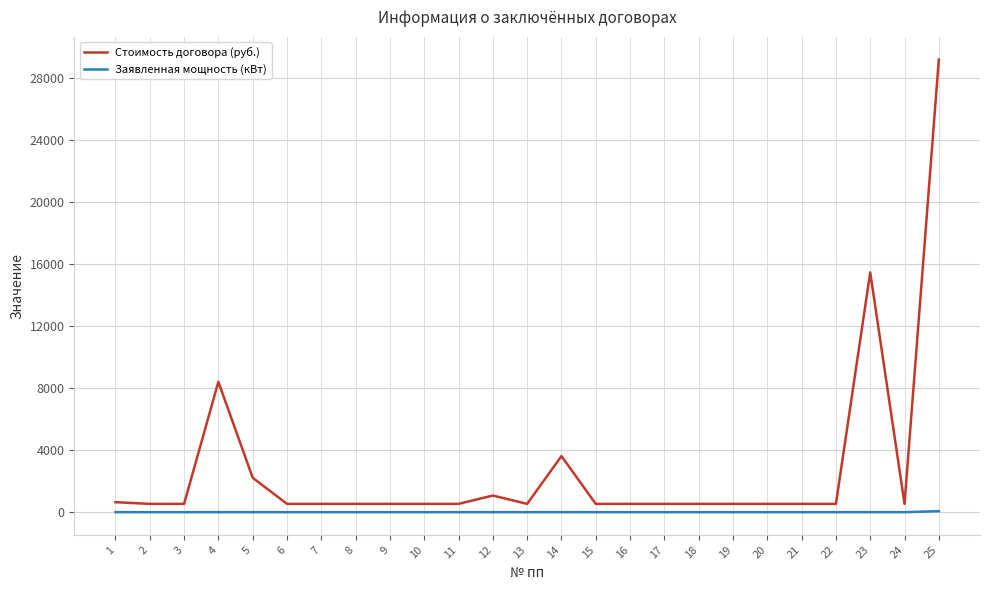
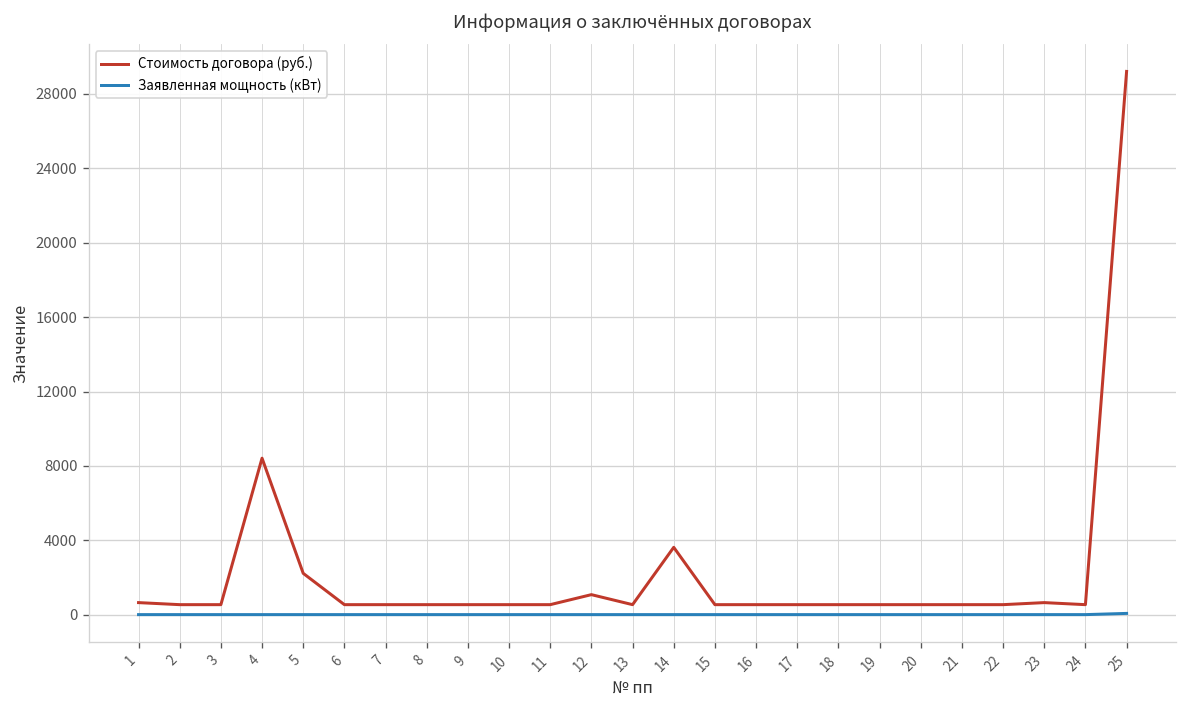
  {
    "Стоимость договора (руб.)": {
      "1": 700,
      "2": 600,
      "3": 600,
      "4": 8400,
      "5": 2200,
      "6": 600,
      "7": 600,
      "8": 600,
      "9": 600,
      "10": 600,
      "11": 600,
      "12": 1100,
      "13": 600,
      "14": 3600,
      "15": 600,
      "16": 600,
      "17": 600,
      "18": 600,
      "19": 600,
      "20": 600,
      "21": 600,
      "22": 600,
-     "23": 15500,
+     "23": 700,
      "24": 600,
      "25": 29200
    },
    "Заявленная мощность (кВт)": {
      "1": 0,
      "2": 0,
      "3": 0,
      "4": 0,
      "5": 0,
      "6": 0,
      "7": 0,
      "8": 0,
      "9": 0,
      "10": 0,
      "11": 0,
      "12": 0,
      "13": 0,
      "14": 0,
      "15": 0,
      "16": 0,
      "17": 0,
      "18": 0,
      "19": 0,
      "20": 0,
      "21": 0,
      "22": 0,
      "23": 0,
      "24": 0,
      "25": 100
    }
  }
